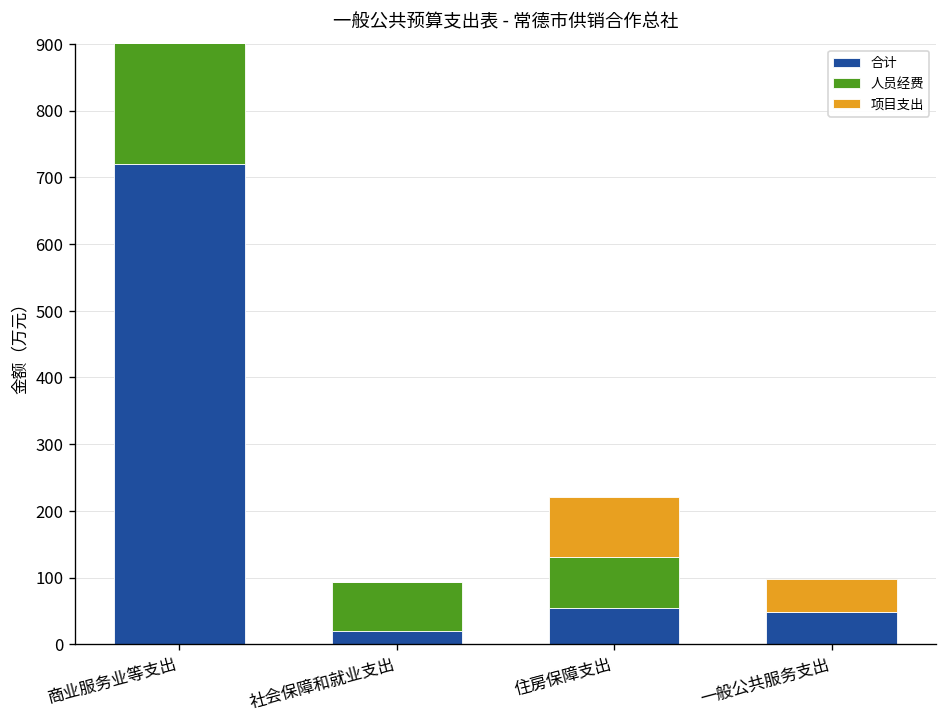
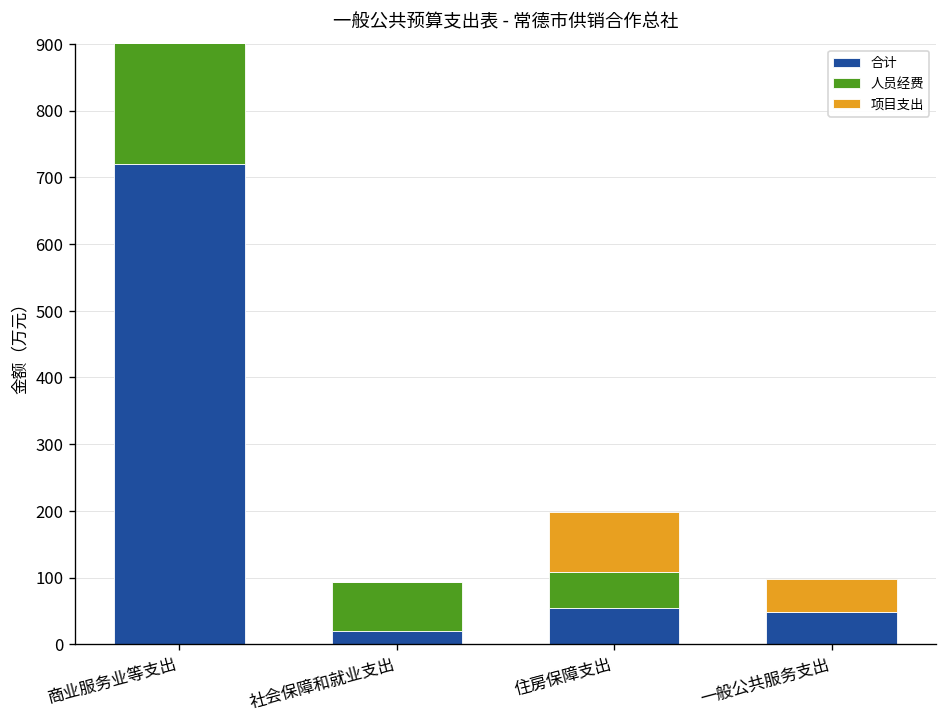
  {
    "合计": {
      "商业服务业等支出": 720,
      "社会保障和就业支出": 20,
      "住房保障支出": 50,
      "一般公共服务支出": 50
    },
    "人员经费": {
      "社会保障和就业支出": 70,
-     "住房保障支出": 80,
+     "住房保障支出": 50,
      "一般公共服务支出": 0
    },
    "项目支出": {
      "社会保障和就业支出": 0,
      "住房保障支出": 90,
      "一般公共服务支出": 50
    }
  }
